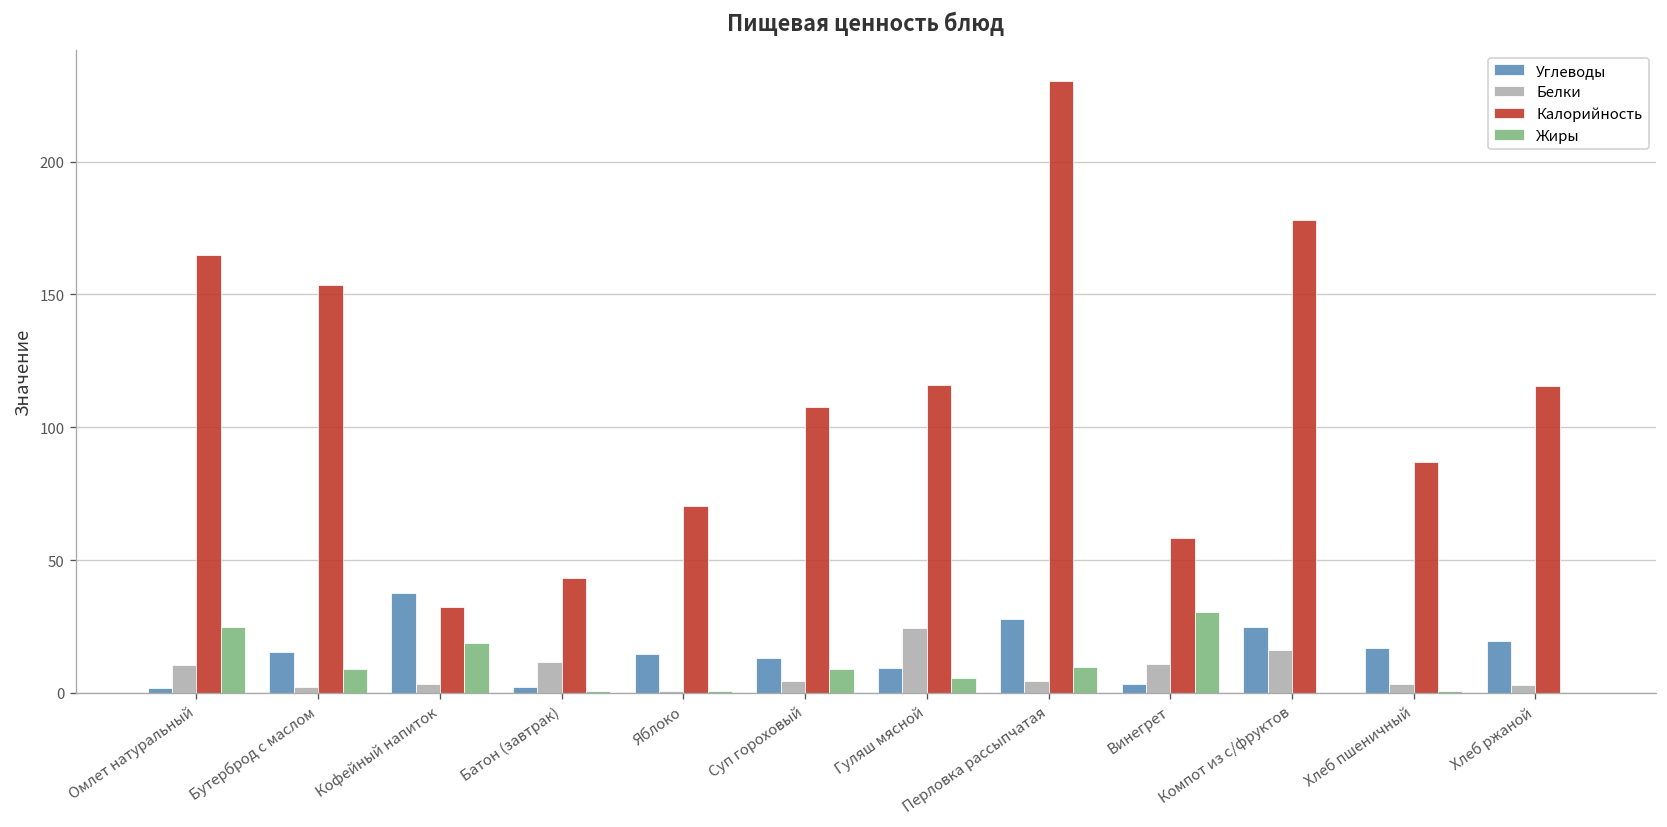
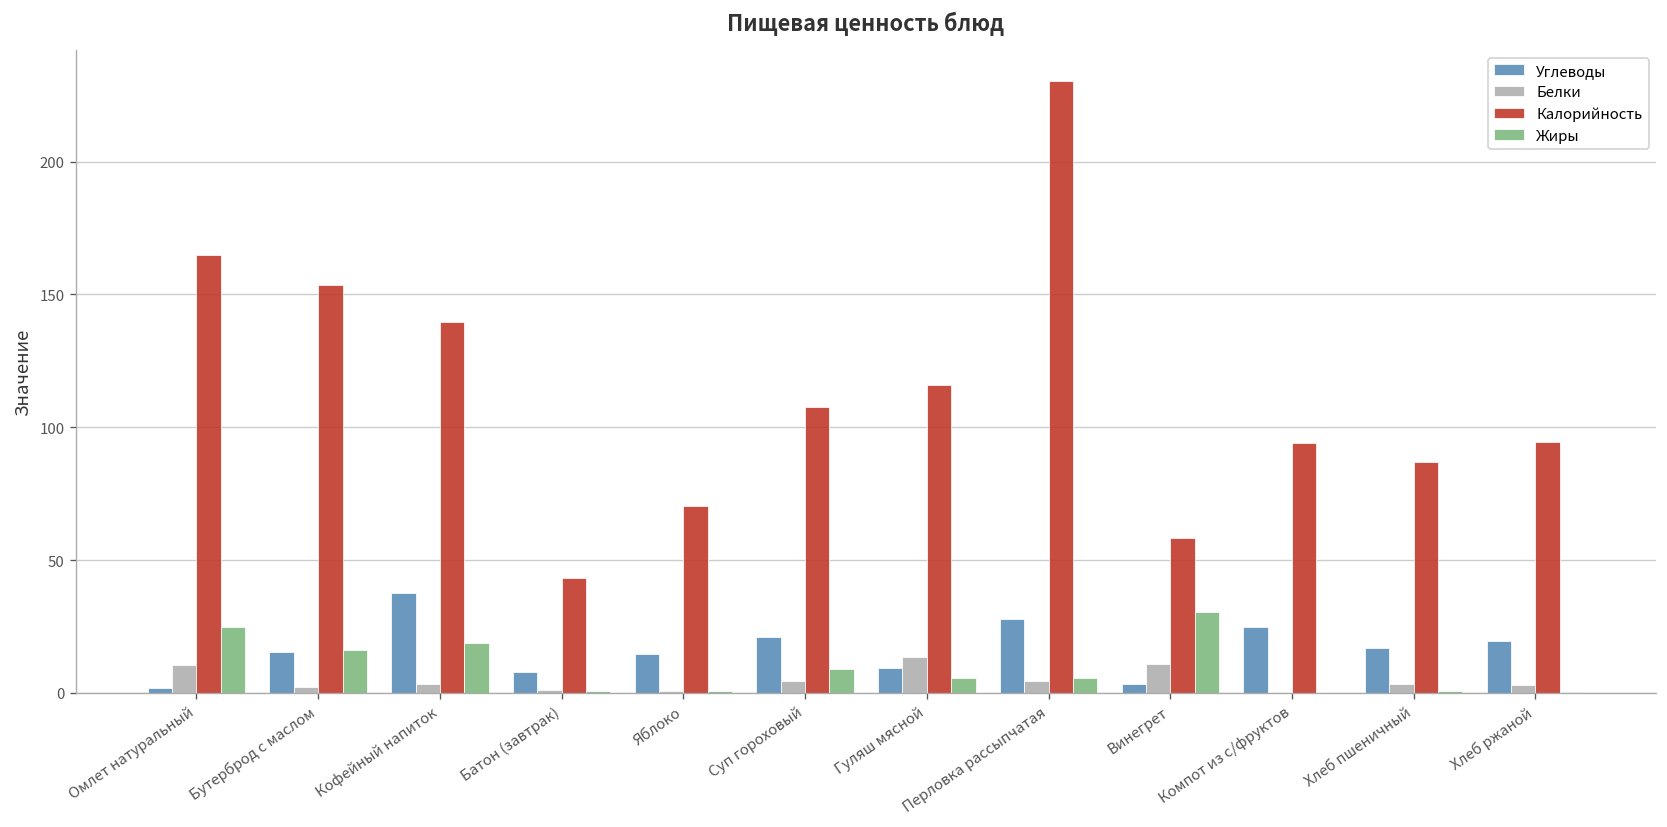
  {
    "Углеводы": {
      "Омлет натуральный": 2,
      "Бутерброд с маслом": 16,
      "Кофейный напиток": 38,
-     "Батон (завтрак)": 2,
+     "Батон (завтрак)": 8,
      "Яблоко": 15,
-     "Суп гороховый": 13,
+     "Суп гороховый": 21,
      "Гуляш мясной": 9,
      "Перловка рассыпчатая": 28,
      "Винегрет": 3,
      "Компот из с/фруктов": 25,
      "Хлеб пшеничный": 17,
      "Хлеб ржаной": 20
    },
    "Белки": {
      "Омлет натуральный": 11,
      "Бутерброд с маслом": 2,
      "Кофейный напиток": 3,
-     "Батон (завтрак)": 12,
+     "Батон (завтрак)": 1,
      "Суп гороховый": 4,
-     "Гуляш мясной": 24,
+     "Гуляш мясной": 14,
      "Перловка рассыпчатая": 4,
      "Винегрет": 11,
-     "Компот из с/фруктов": 16,
+     "Компот из с/фруктов": 0,
      "Хлеб пшеничный": 3,
      "Хлеб ржаной": 3
    },
    "Калорийность": {
      "Омлет натуральный": 165,
      "Бутерброд с маслом": 153,
-     "Кофейный напиток": 33,
+     "Кофейный напиток": 140,
      "Батон (завтрак)": 43,
      "Яблоко": 71,
      "Суп гороховый": 108,
      "Гуляш мясной": 116,
      "Перловка рассыпчатая": 230,
      "Винегрет": 58,
-     "Компот из с/фруктов": 178,
+     "Компот из с/фруктов": 94,
      "Хлеб пшеничный": 87,
-     "Хлеб ржаной": 116
+     "Хлеб ржаной": 94
    },
    "Жиры": {
      "Омлет натуральный": 25,
-     "Бутерброд с маслом": 9,
+     "Бутерброд с маслом": 16,
      "Кофейный напиток": 19,
      "Суп гороховый": 9,
      "Гуляш мясной": 5,
-     "Перловка рассыпчатая": 10,
+     "Перловка рассыпчатая": 6,
      "Винегрет": 30,
      "Компот из с/фруктов": 0
    }
  }
